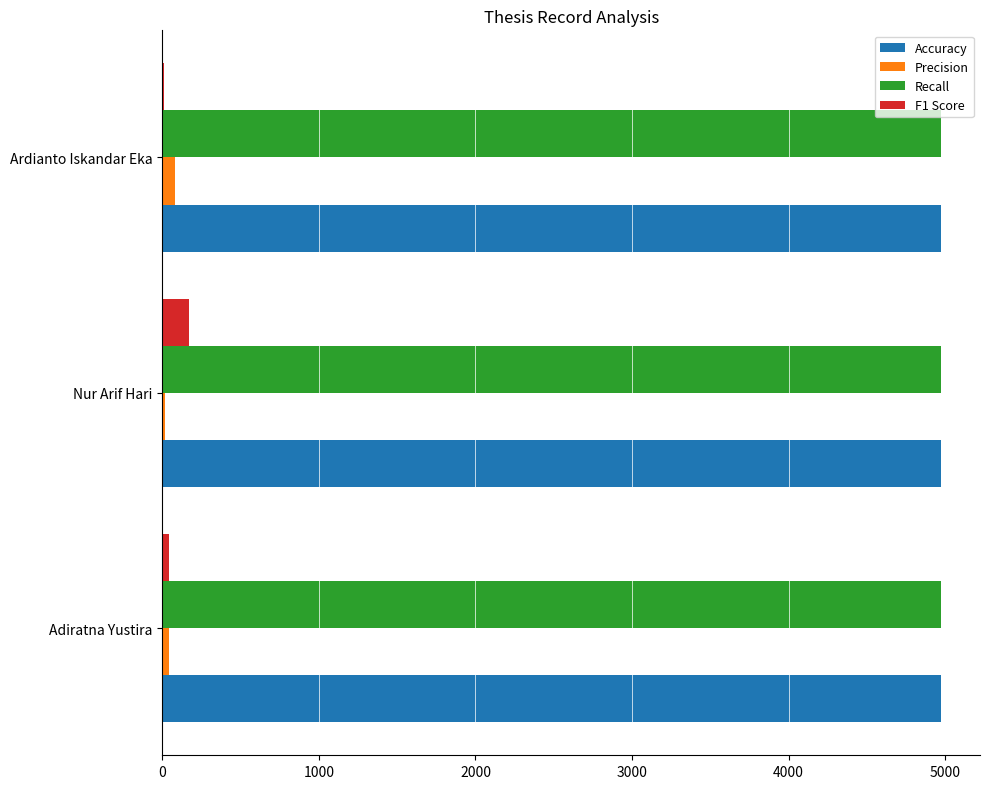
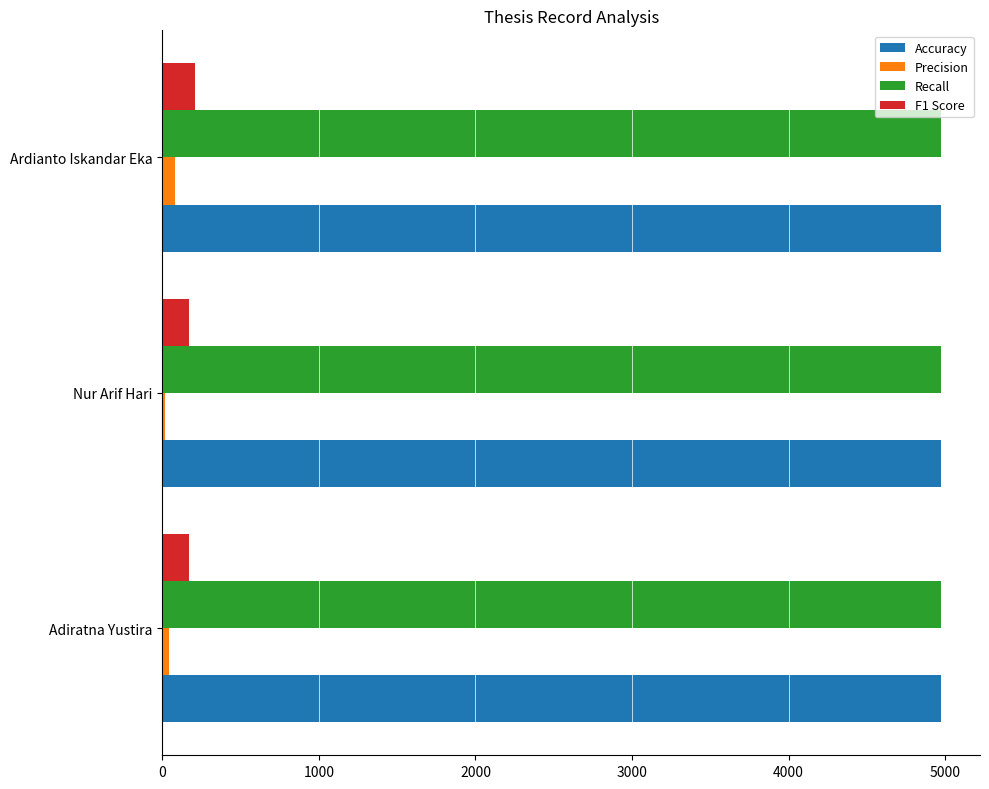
  {
    "Accuracy": {
      "Ardianto Iskandar Eka": 4970,
      "Nur Arif Hari": 4970,
      "Adiratna Yustira": 4970
    },
    "Precision": {
      "Ardianto Iskandar Eka": 80,
      "Nur Arif Hari": 20,
      "Adiratna Yustira": 40
    },
    "Recall": {
      "Ardianto Iskandar Eka": 4970,
      "Nur Arif Hari": 4970,
      "Adiratna Yustira": 4970
    },
    "F1 Score": {
-     "Ardianto Iskandar Eka": 10,
+     "Ardianto Iskandar Eka": 210,
      "Nur Arif Hari": 170,
-     "Adiratna Yustira": 40
+     "Adiratna Yustira": 170
    }
  }
